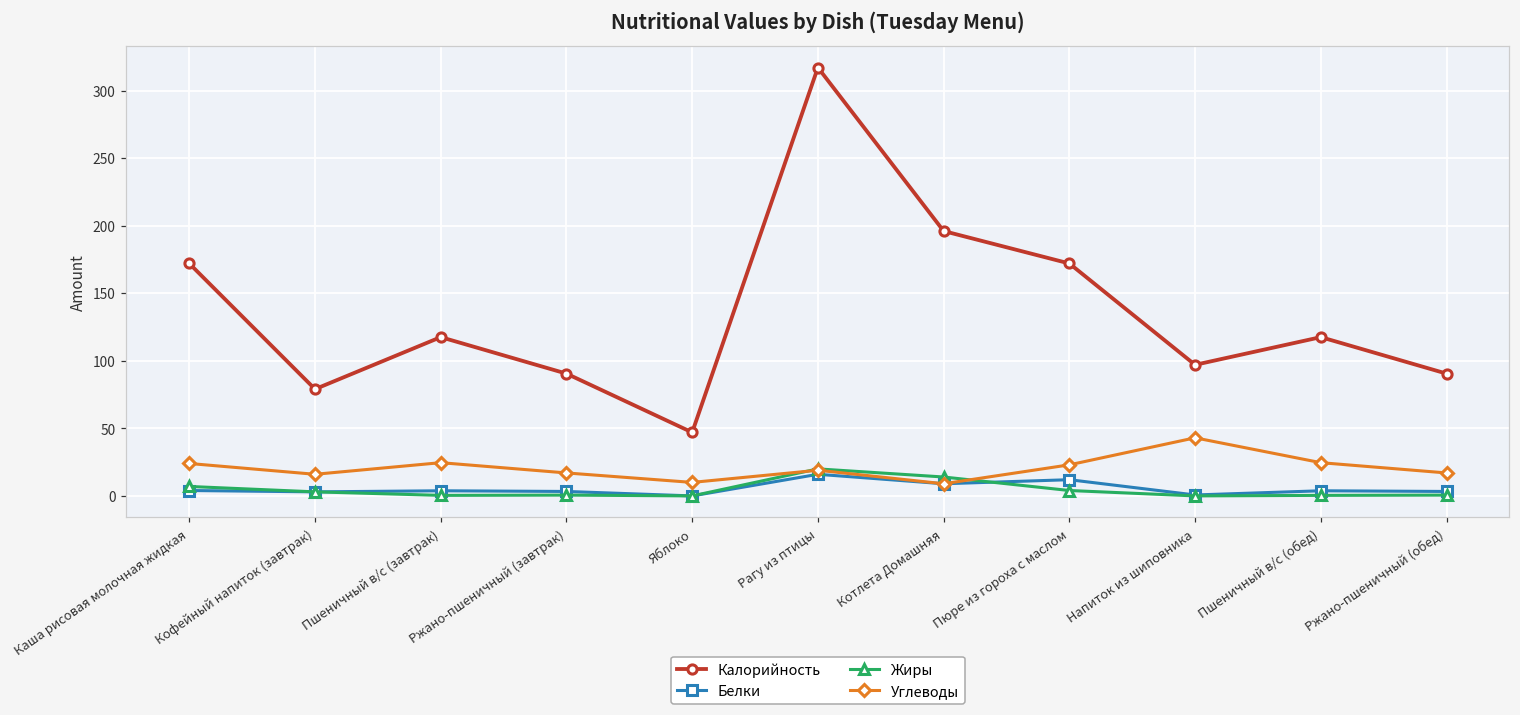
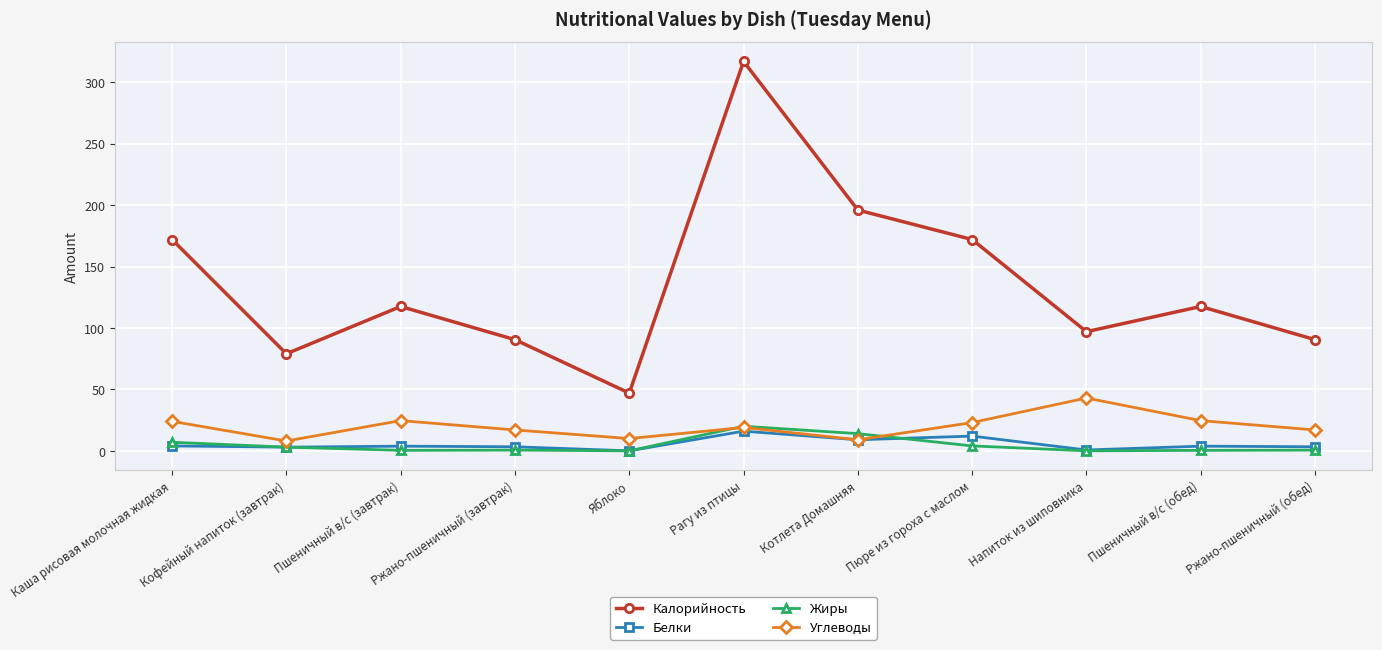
  {
    "Калорийность": {
      "Каша рисовая молочная жидкая": 172,
      "Кофейный напиток (завтрак)": 79,
      "Пшеничный в/с (завтрак)": 118,
      "Ржано-пшеничный (завтрак)": 91,
      "Яблоко": 47,
      "Рагу из птицы": 317,
      "Котлета Домашняя": 196,
      "Пюре из гороха с маслом": 172,
      "Напиток из шиповника": 97,
      "Пшеничный в/с (обед)": 118,
      "Ржано-пшеничный (обед)": 91
    },
    "Белки": {
      "Каша рисовая молочная жидкая": 4,
      "Пшеничный в/с (завтрак)": 4,
      "Ржано-пшеничный (завтрак)": 3,
      "Рагу из птицы": 16,
      "Пюре из гороха с маслом": 12,
      "Пшеничный в/с (обед)": 4,
      "Ржано-пшеничный (обед)": 3
    },
    "Жиры": {
      "Каша рисовая молочная жидкая": 7,
      "Пшеничный в/с (завтрак)": 0,
      "Ржано-пшеничный (завтрак)": 1,
      "Котлета Домашняя": 14,
      "Пюре из гороха с маслом": 4,
      "Пшеничный в/с (обед)": 0,
      "Ржано-пшеничный (обед)": 1
    },
    "Углеводы": {
      "Каша рисовая молочная жидкая": 24,
-     "Кофейный напиток (завтрак)": 16,
+     "Кофейный напиток (завтрак)": 8,
      "Пшеничный в/с (завтрак)": 25,
      "Ржано-пшеничный (завтрак)": 17,
      "Яблоко": 10,
      "Пюре из гороха с маслом": 23,
      "Напиток из шиповника": 43,
      "Пшеничный в/с (обед)": 25,
      "Ржано-пшеничный (обед)": 17
    }
  }
